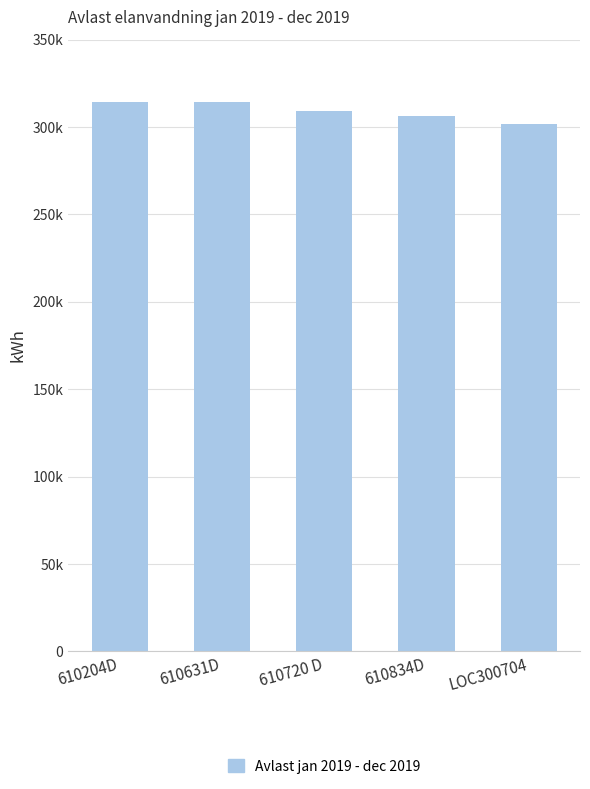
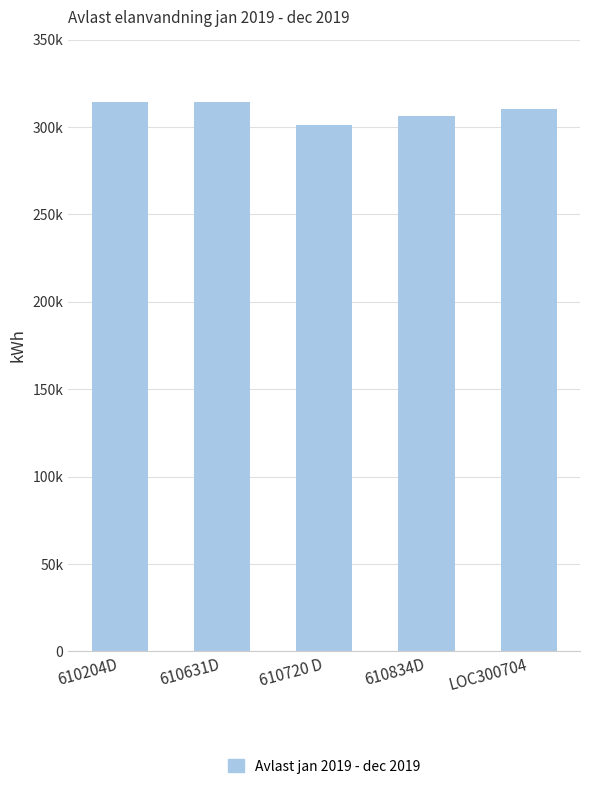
  {
    "610204D": 314000,
    "610631D": 314000,
-   "610720 D": 309000,
+   "610720 D": 301000,
    "610834D": 306000,
-   "LOC300704": 302000
+   "LOC300704": 310000
  }
